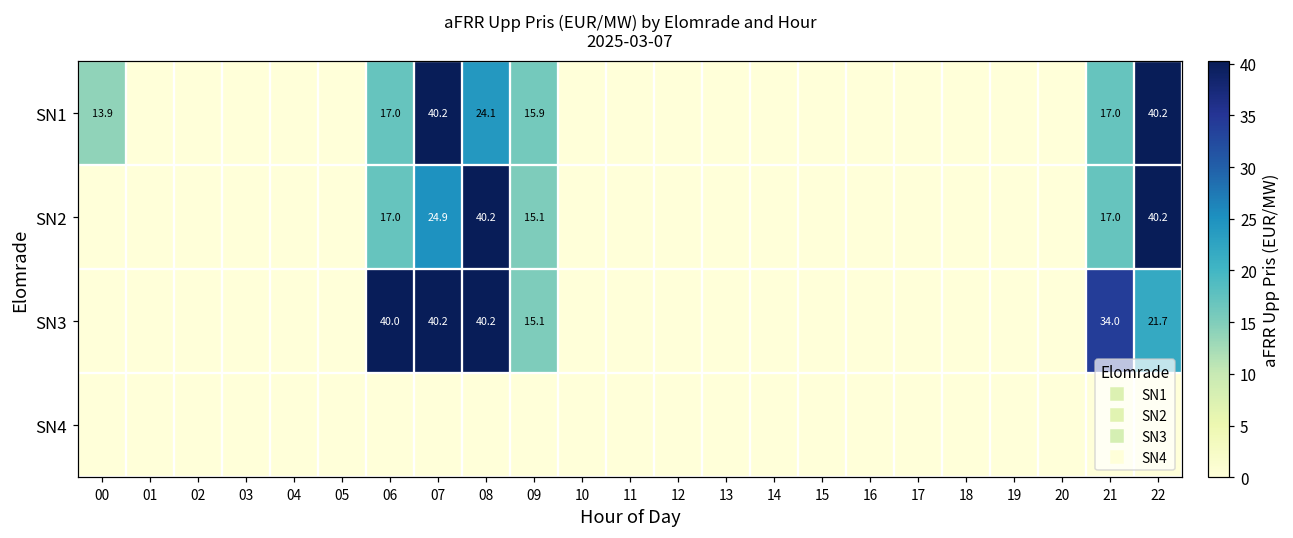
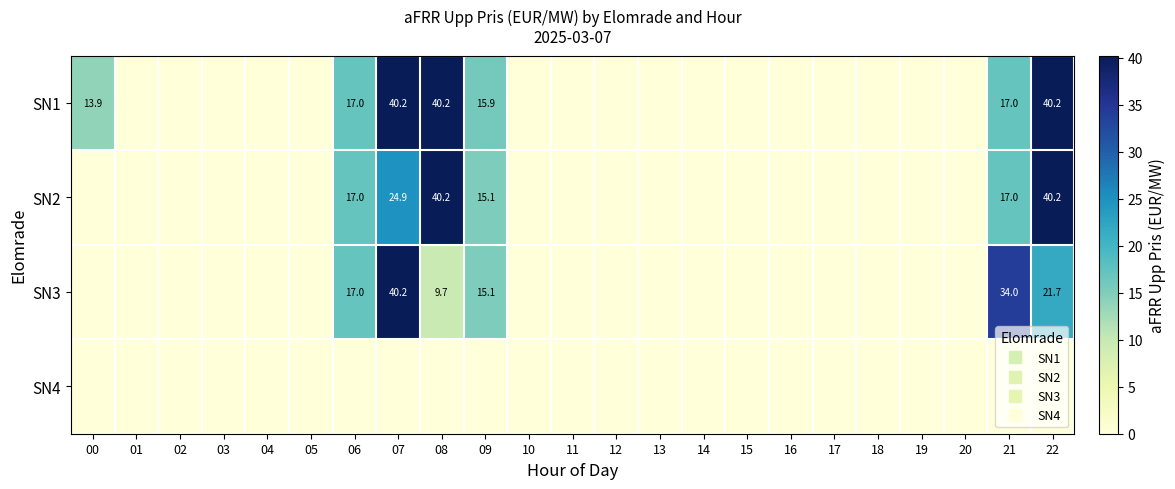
  {
    "SN1": {
      "00": 13.9,
      "06": 17.0,
      "07": 40.2,
-     "08": 24.1,
+     "08": 40.2,
      "09": 15.9,
      "21": 17.0,
      "22": 40.2
    },
    "SN2": {
      "06": 17.0,
      "07": 24.9,
      "08": 40.2,
      "09": 15.1,
      "21": 17.0,
      "22": 40.2
    },
    "SN3": {
-     "06": 40.0,
+     "06": 17.0,
      "07": 40.2,
-     "08": 40.2,
+     "08": 9.7,
      "09": 15.1,
      "21": 34.0,
      "22": 21.7
    }
  }
